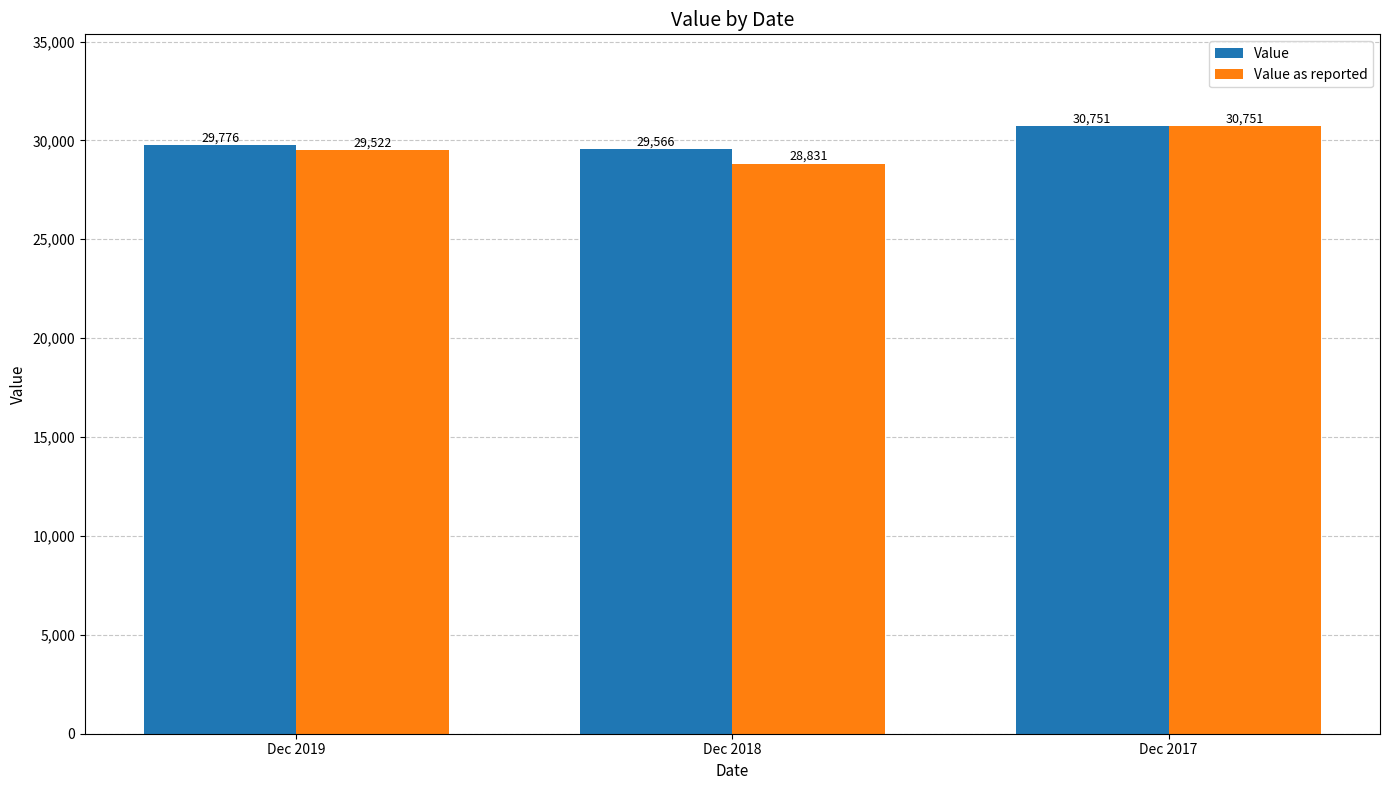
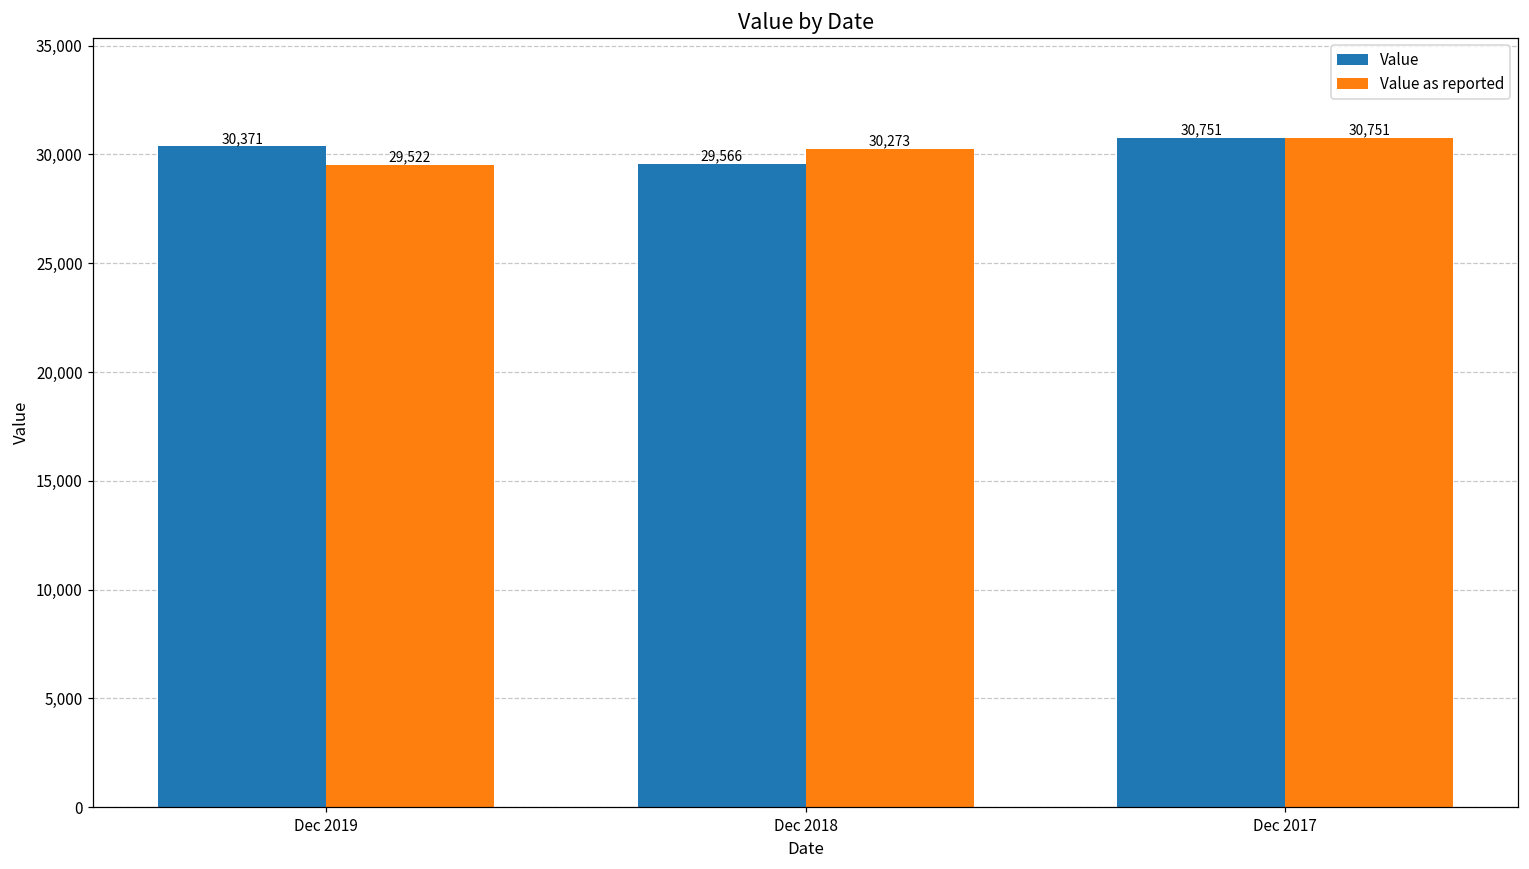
  {
    "Value": {
-     "Dec 2019": "29,776",
+     "Dec 2019": "30,371",
      "Dec 2018": "29,566",
      "Dec 2017": "30,751"
    },
    "Value as reported": {
      "Dec 2019": "29,522",
-     "Dec 2018": "28,831",
+     "Dec 2018": "30,273",
      "Dec 2017": "30,751"
    }
  }
